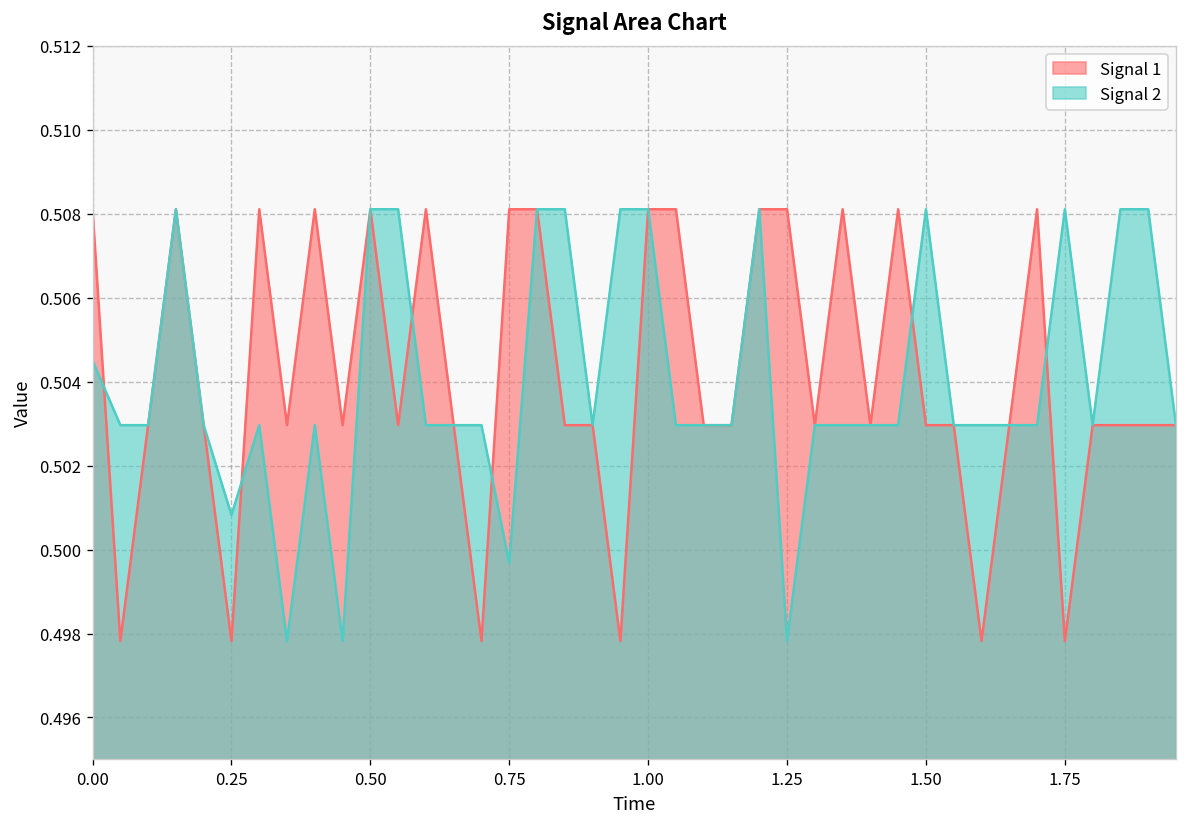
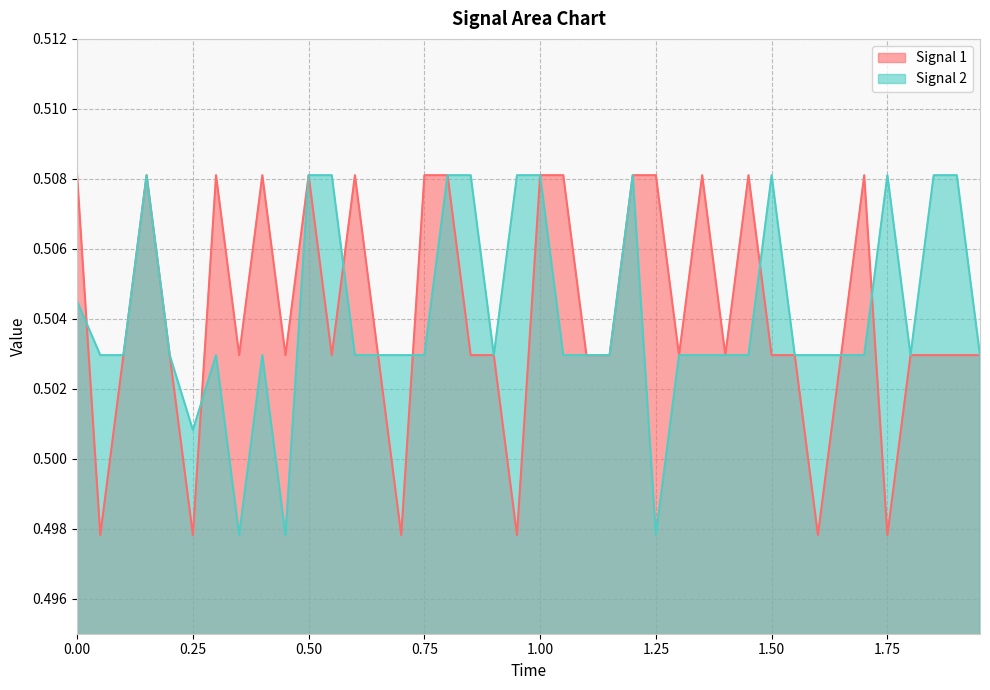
  {
    "Signal 1": {
      "0.00": 0.5081,
      "0.25": 0.4978,
      "0.75": 0.5081,
      "1.25": 0.5081,
      "1.50": 0.5030,
      "1.75": 0.4978
    },
    "Signal 2": {
      "0.00": 0.5045,
      "0.25": 0.5008,
-     "0.75": 0.4997,
+     "0.75": 0.5030,
      "1.25": 0.4978,
      "1.50": 0.5081,
      "1.75": 0.5081
    }
  }
